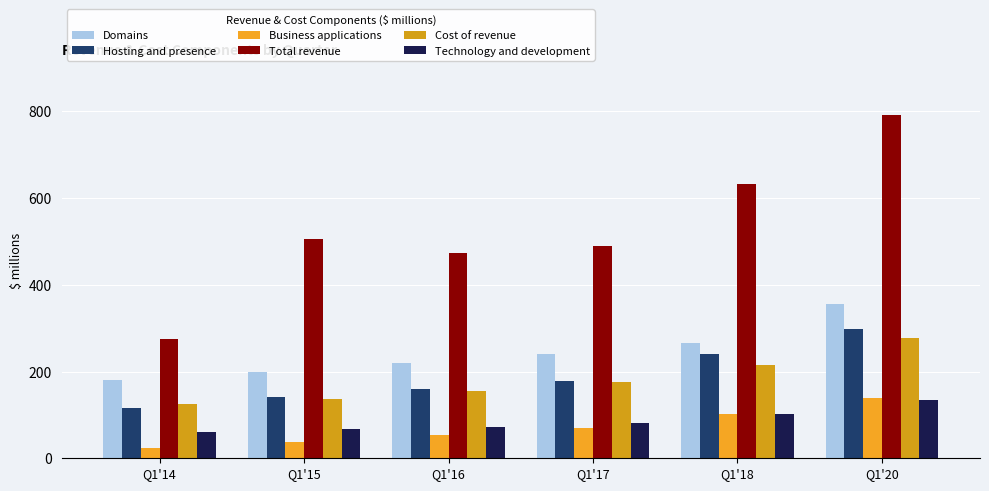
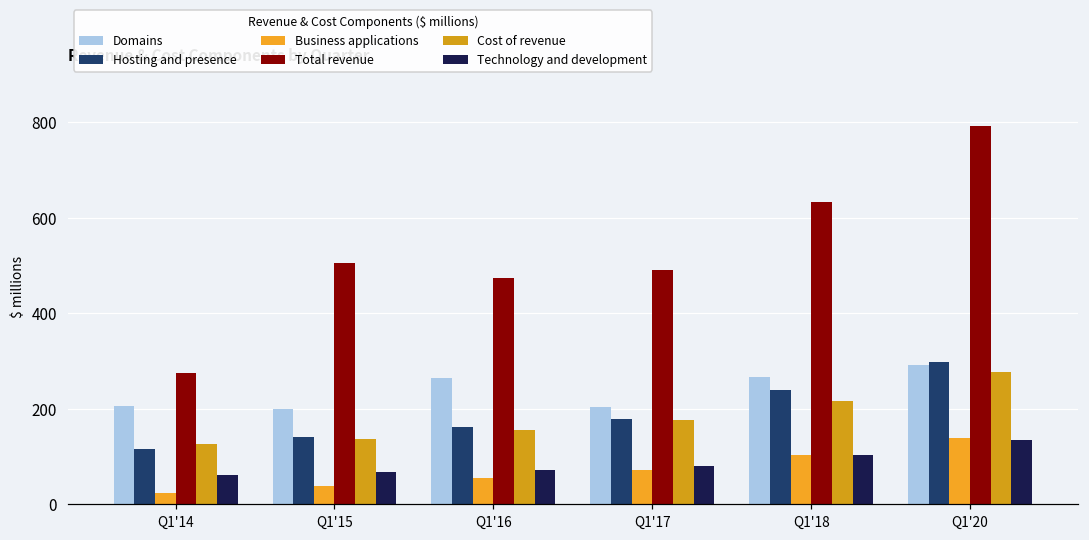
  {
    "Domains": {
-     "Q1'14": 180,
+     "Q1'14": 200,
      "Q1'15": 200,
-     "Q1'16": 220,
-     "Q1'17": 240,
+     "Q1'16": 260,
+     "Q1'17": 200,
      "Q1'18": 270,
-     "Q1'20": 360
+     "Q1'20": 290
    },
    "Total revenue": {
      "Q1'14": 270,
      "Q1'15": 500,
      "Q1'16": 470,
      "Q1'17": 490,
      "Q1'18": 630,
      "Q1'20": 790
    }
  }
